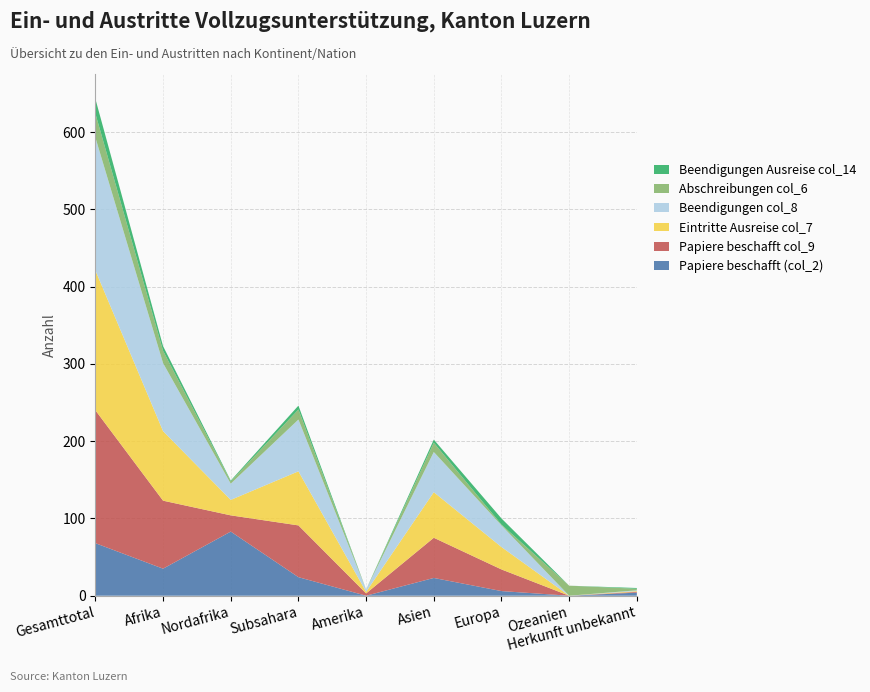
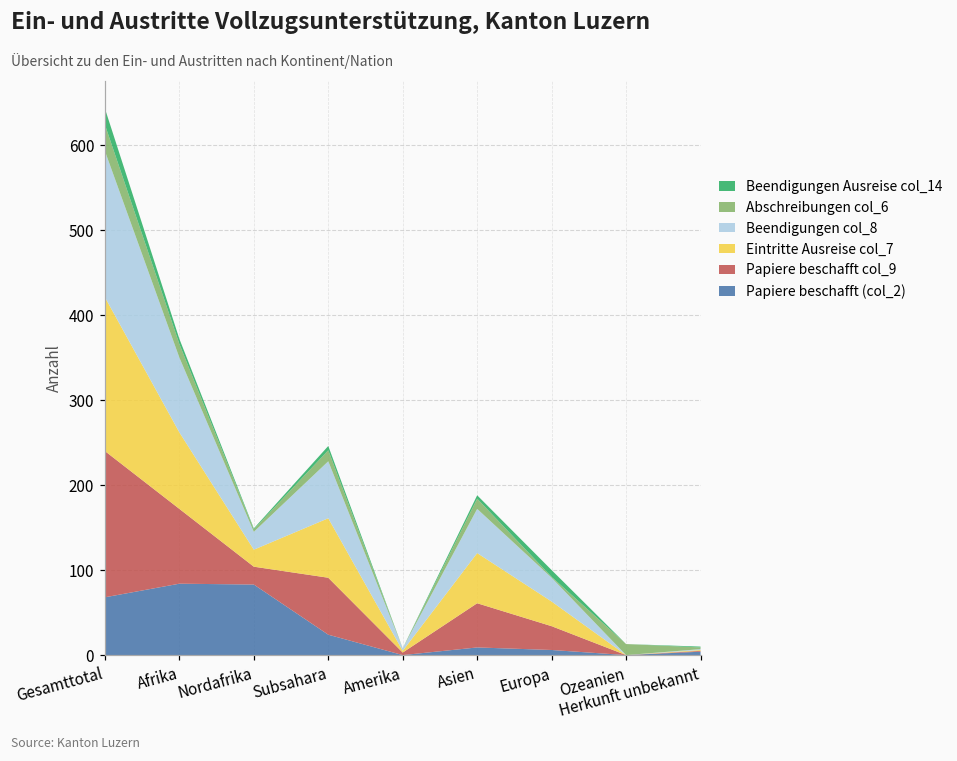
  {
    "Papiere beschafft (col_2)": {
      "Gesamttotal": 70,
-     "Afrika": 40,
+     "Afrika": 80,
      "Nordafrika": 80,
      "Subsahara": 20,
-     "Asien": 20,
+     "Asien": 10,
      "Europa": 10
    },
    "Papiere beschafft col_9": {
      "Gesamttotal": 170,
      "Afrika": 90,
      "Nordafrika": 20,
      "Subsahara": 70,
      "Asien": 50,
      "Europa": 30
    },
    "Eintritte Ausreise col_7": {
      "Gesamttotal": 180,
      "Afrika": 90,
      "Nordafrika": 20,
      "Subsahara": 70,
      "Asien": 60,
      "Europa": 30
    },
    "Beendigungen col_8": {
      "Gesamttotal": 170,
      "Afrika": 90,
      "Subsahara": 70,
      "Asien": 50
    },
    "Abschreibungen col_6": {
      "Gesamttotal": 30,
      "Afrika": 20,
      "Subsahara": 10,
      "Asien": 10
    },
    "Beendigungen Ausreise col_14": {
      "Gesamttotal": 20,
      "Afrika": 10,
      "Subsahara": 10,
      "Asien": 0,
      "Europa": 10
    }
  }
